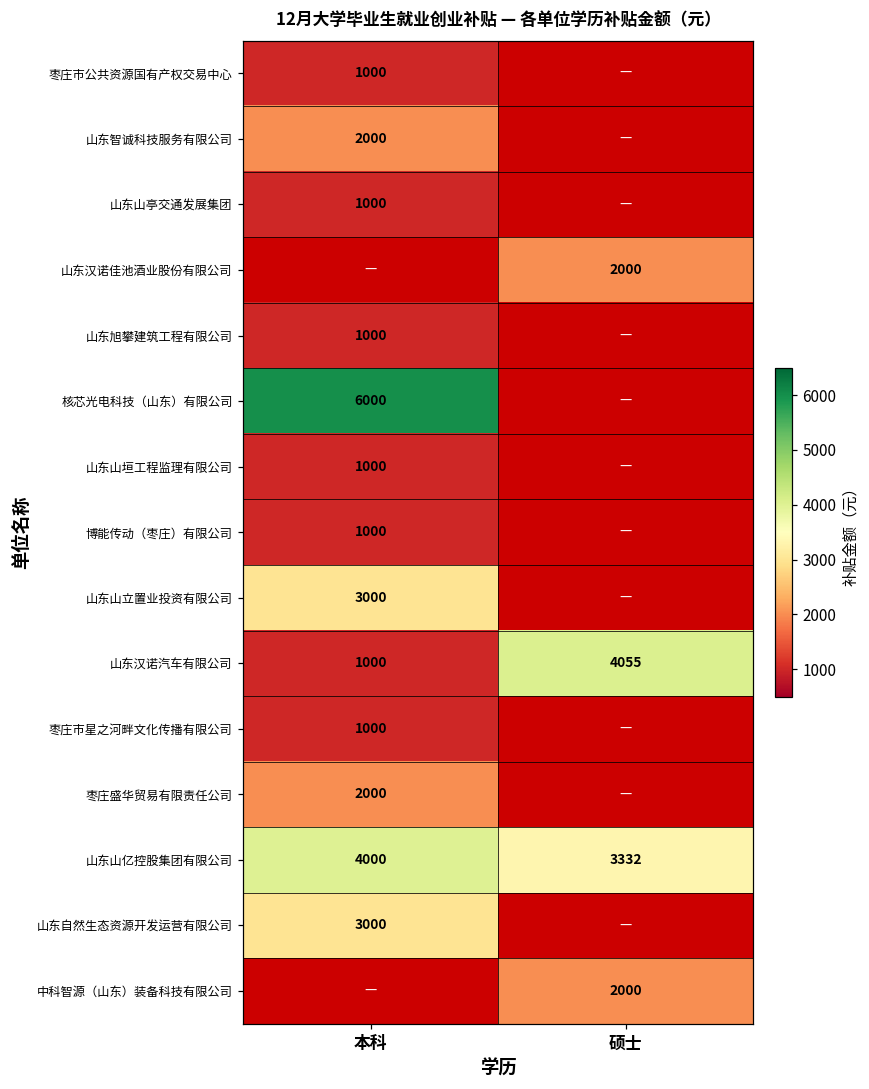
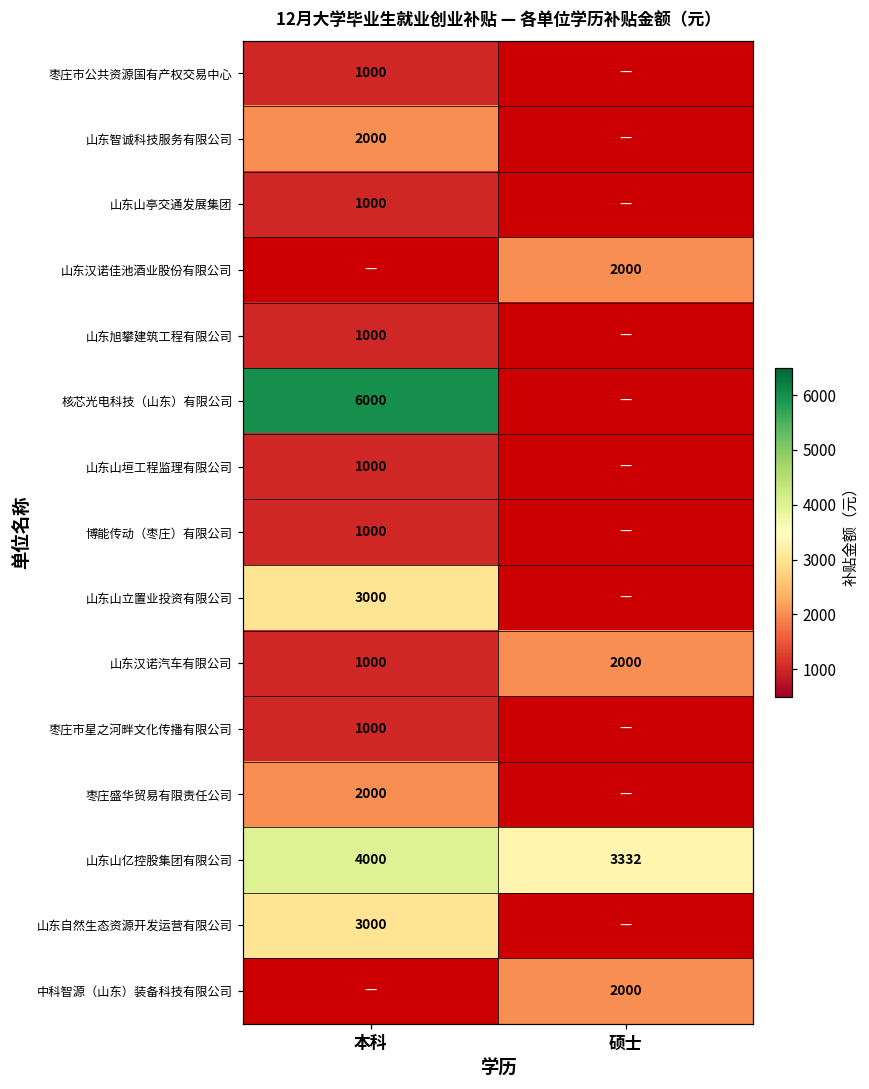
  {
    "枣庄市公共资源国有产权交易中心": {
      "本科": 1000
    },
    "山东智诚科技服务有限公司": {
      "本科": 2000
    },
    "山东山亭交通发展集团": {
      "本科": 1000
    },
    "山东汉诺佳池酒业股份有限公司": {
      "硕士": 2000
    },
    "山东旭攀建筑工程有限公司": {
      "本科": 1000
    },
    "核芯光电科技（山东）有限公司": {
      "本科": 6000
    },
    "山东山垣工程监理有限公司": {
      "本科": 1000
    },
    "博能传动（枣庄）有限公司": {
      "本科": 1000
    },
    "山东山立置业投资有限公司": {
      "本科": 3000
    },
    "山东汉诺汽车有限公司": {
      "本科": 1000,
-     "硕士": 4055
+     "硕士": 2000
    },
    "枣庄市星之河畔文化传播有限公司": {
      "本科": 1000
    },
    "枣庄盛华贸易有限责任公司": {
      "本科": 2000
    },
    "山东山亿控股集团有限公司": {
      "本科": 4000,
      "硕士": 3332
    },
    "山东自然生态资源开发运营有限公司": {
      "本科": 3000
    },
    "中科智源（山东）装备科技有限公司": {
      "硕士": 2000
    }
  }
